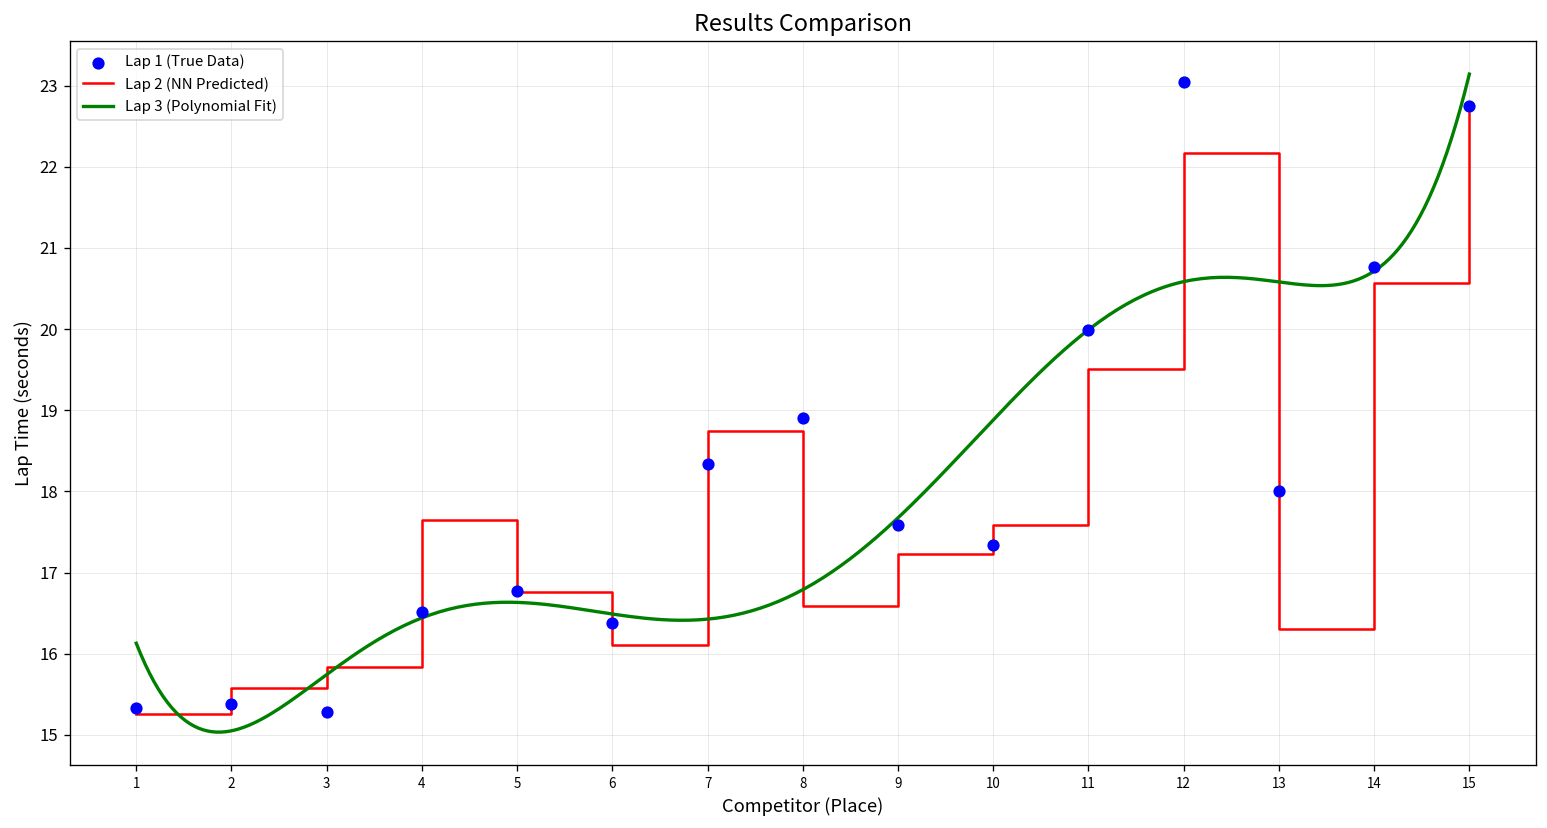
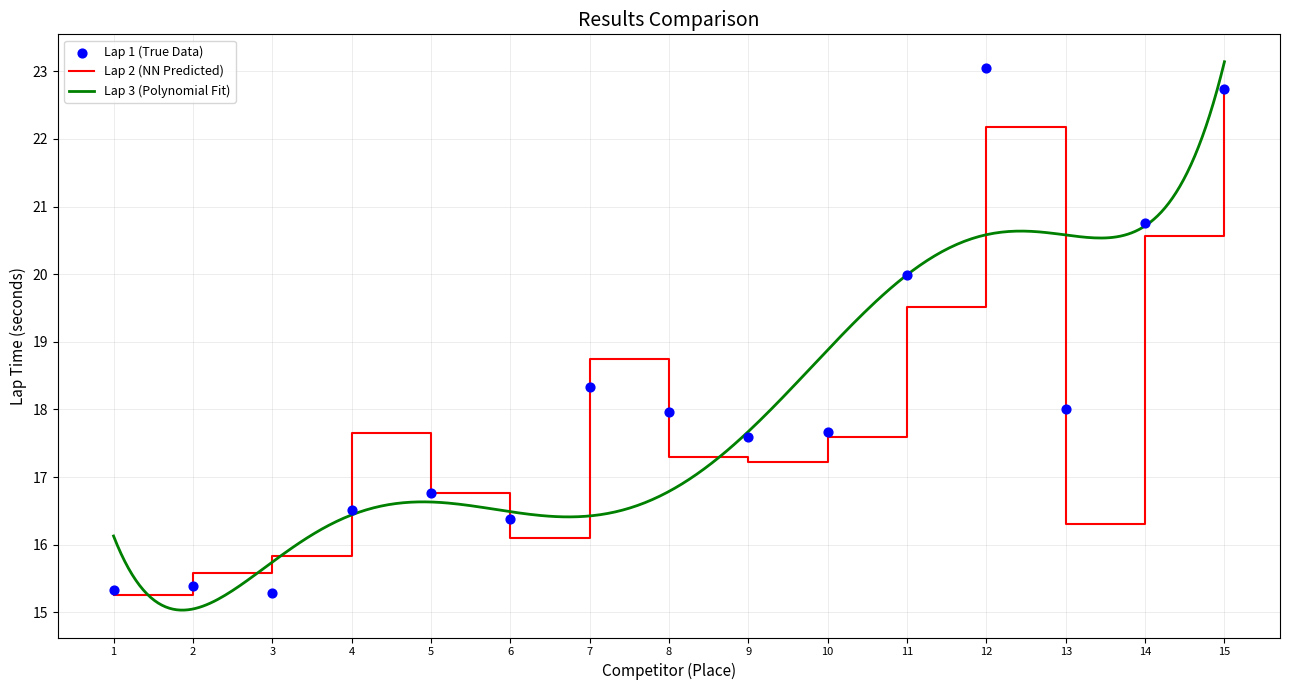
  {
    "Lap 2 (NN Predicted)": {
      "1": 15.3,
      "2": 15.6,
      "3": 15.8,
      "4": 17.6,
      "6": 16.1,
      "7": 18.7,
-     "8": 16.6,
+     "8": 17.3,
      "9": 17.2,
      "10": 17.6,
      "11": 19.5,
      "12": 22.2,
      "13": 16.3,
      "14": 20.6,
      "15": 22.7
    },
    "Lap 1 (True Data)": {
-     "8": 18.9,
-     "10": 17.3
+     "8": 18.0,
+     "10": 17.7
    },
    "Lap 3 (Polynomial Fit)": {
      "1": 16.1,
      "15": 23.1
    }
  }
